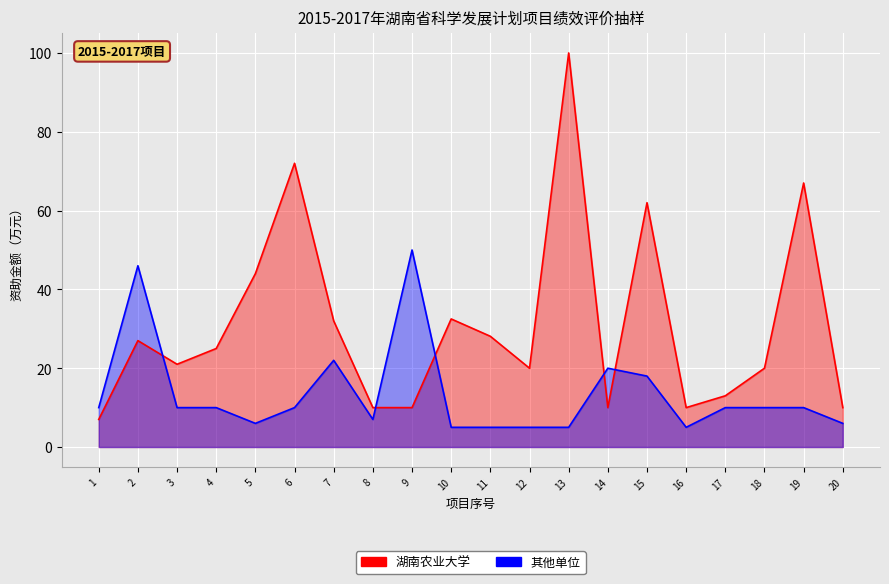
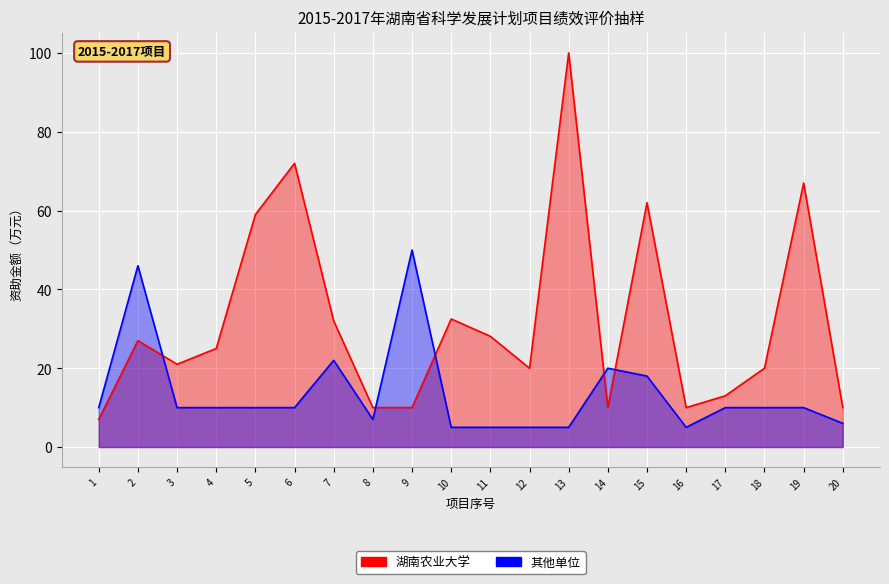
  {
    "湖南农业大学": {
      "1": 7,
      "2": 27,
      "3": 21,
      "4": 25,
-     "5": 44,
+     "5": 59,
      "6": 72,
      "7": 32,
      "8": 10,
      "9": 10,
      "10": 33,
      "11": 28,
      "12": 20,
      "13": 100,
      "14": 10,
      "15": 62,
      "16": 10,
      "17": 13,
      "18": 20,
      "19": 67,
      "20": 10
    },
    "其他单位": {
      "1": 10,
      "2": 46,
      "3": 10,
      "4": 10,
-     "5": 6,
+     "5": 10,
      "6": 10,
      "7": 22,
      "8": 7,
      "9": 50,
      "10": 5,
      "11": 5,
      "12": 5,
      "13": 5,
      "14": 20,
      "15": 18,
      "16": 5,
      "17": 10,
      "18": 10,
      "19": 10,
      "20": 6
    }
  }
